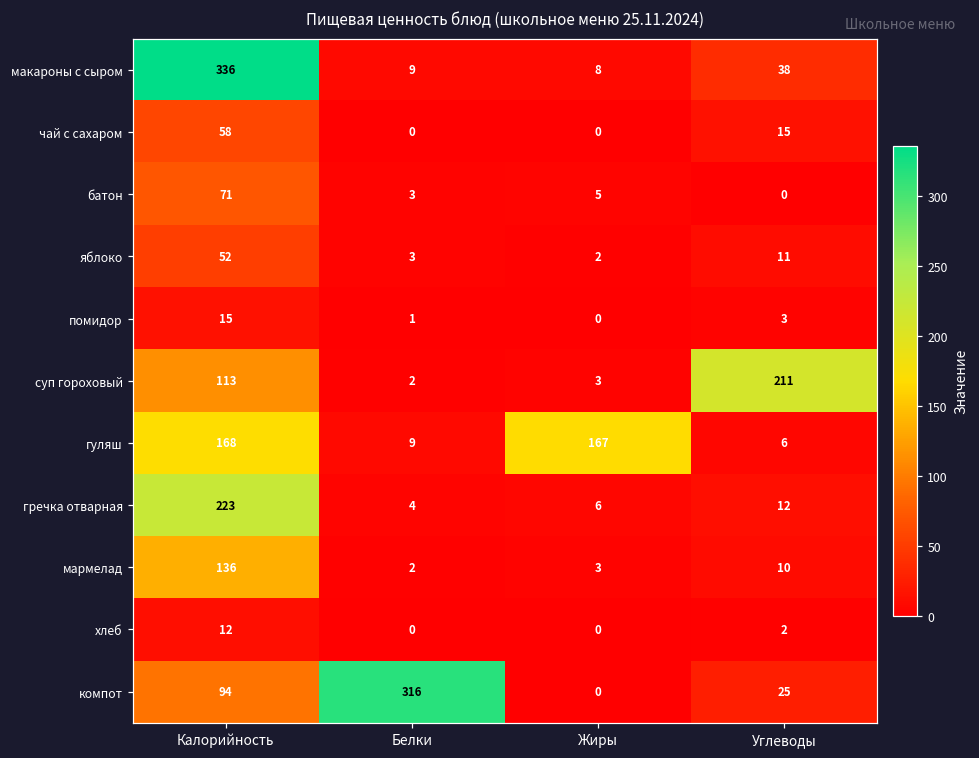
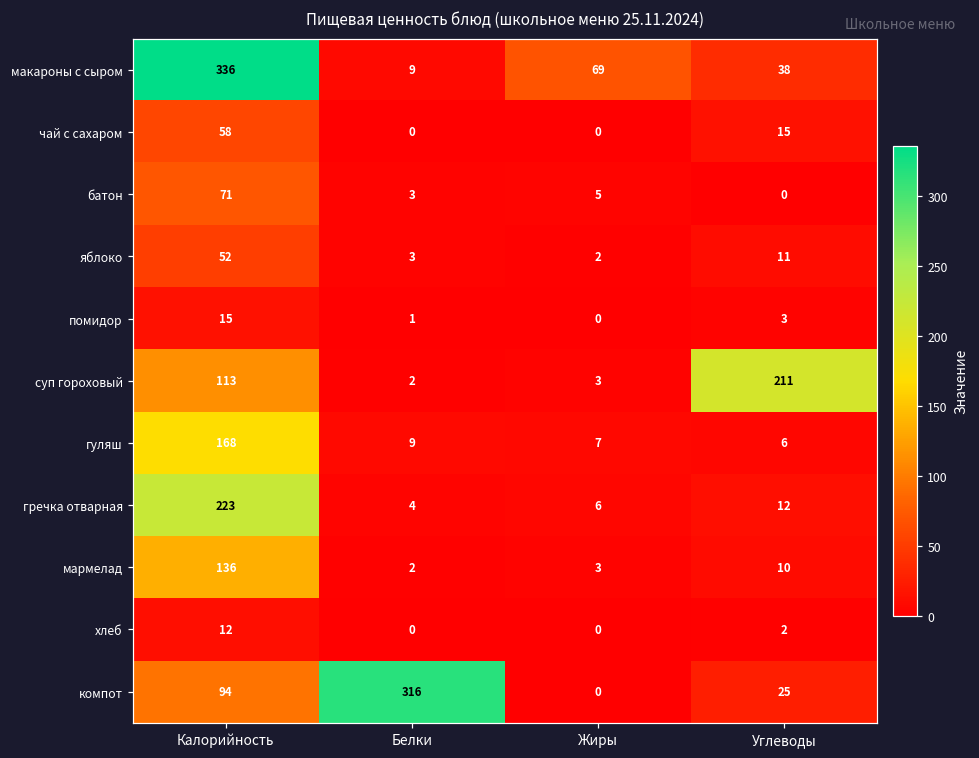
  {
    "макароны с сыром": {
      "Калорийность": 336,
      "Белки": 9,
-     "Жиры": 8,
+     "Жиры": 69,
      "Углеводы": 38
    },
    "чай с сахаром": {
      "Калорийность": 58,
      "Белки": 0,
      "Жиры": 0,
      "Углеводы": 15
    },
    "батон": {
      "Калорийность": 71,
      "Белки": 3,
      "Жиры": 5,
      "Углеводы": 0
    },
    "яблоко": {
      "Калорийность": 52,
      "Белки": 3,
      "Жиры": 2,
      "Углеводы": 11
    },
    "помидор": {
      "Калорийность": 15,
      "Белки": 1,
      "Жиры": 0,
      "Углеводы": 3
    },
    "суп гороховый": {
      "Калорийность": 113,
      "Белки": 2,
      "Жиры": 3,
      "Углеводы": 211
    },
    "гуляш": {
      "Калорийность": 168,
      "Белки": 9,
-     "Жиры": 167,
+     "Жиры": 7,
      "Углеводы": 6
    },
    "гречка отварная": {
      "Калорийность": 223,
      "Белки": 4,
      "Жиры": 6,
      "Углеводы": 12
    },
    "мармелад": {
      "Калорийность": 136,
      "Белки": 2,
      "Жиры": 3,
      "Углеводы": 10
    },
    "хлеб": {
      "Калорийность": 12,
      "Белки": 0,
      "Жиры": 0,
      "Углеводы": 2
    },
    "компот": {
      "Калорийность": 94,
      "Белки": 316,
      "Жиры": 0,
      "Углеводы": 25
    }
  }
